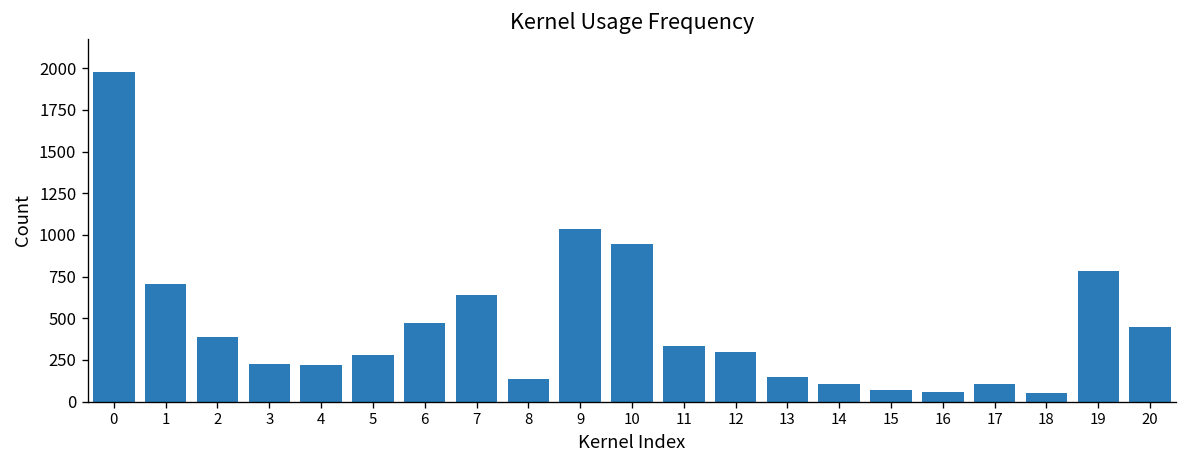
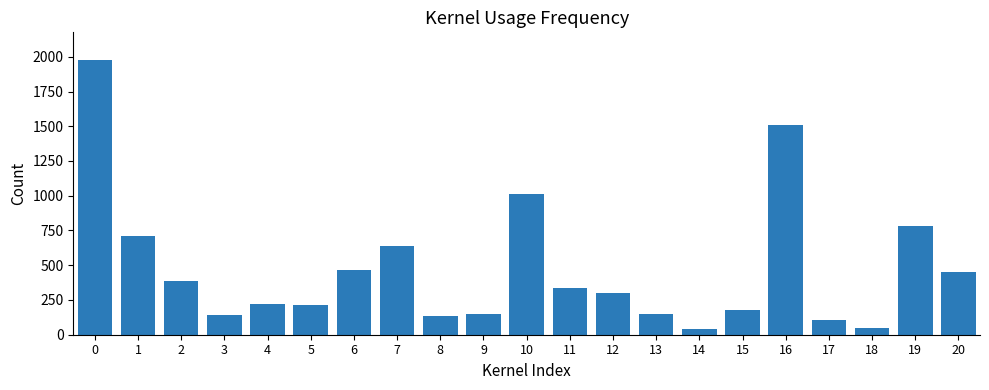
  {
    "0": 1980,
    "1": 710,
    "2": 390,
-   "3": 230,
+   "3": 140,
    "4": 220,
-   "5": 280,
+   "5": 210,
    "6": 470,
    "7": 640,
    "8": 140,
-   "9": 1040,
-   "10": 950,
+   "9": 150,
+   "10": 1010,
    "11": 340,
    "12": 300,
    "13": 150,
-   "14": 110,
-   "15": 70,
-   "16": 60,
+   "14": 40,
+   "15": 180,
+   "16": 1510,
    "17": 110,
    "18": 50,
    "19": 780,
    "20": 450
  }
